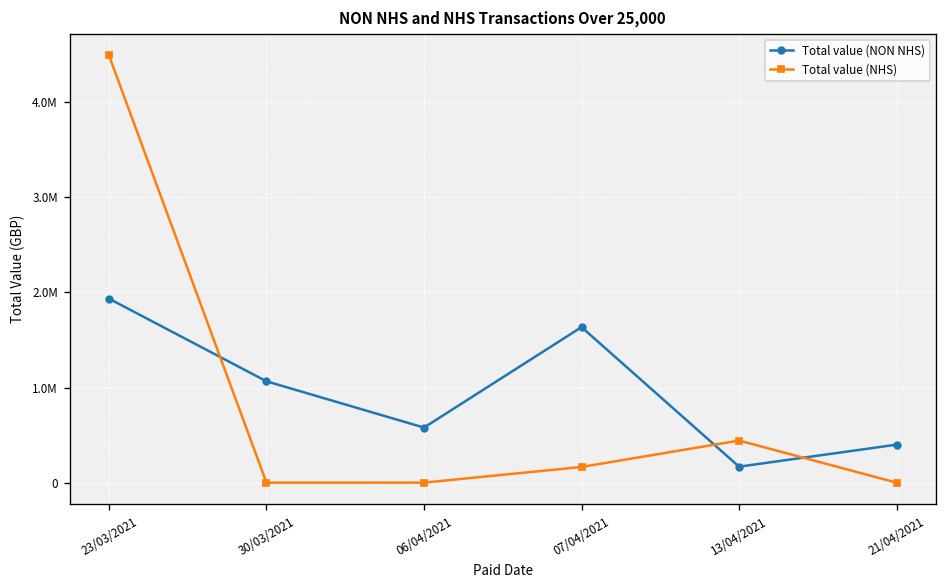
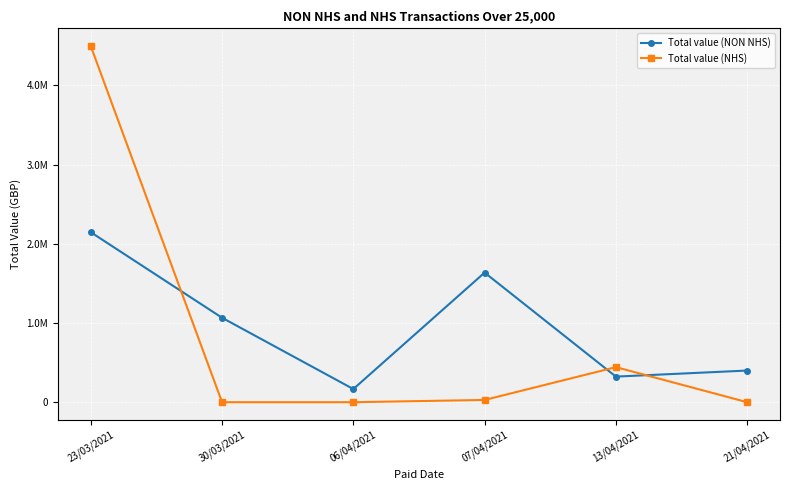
  {
    "Total value (NON NHS)": {
-     "23/03/2021": 1900000,
+     "23/03/2021": 2100000,
      "30/03/2021": 1100000,
-     "06/04/2021": 600000,
+     "06/04/2021": 200000,
      "07/04/2021": 1600000,
-     "13/04/2021": 200000,
+     "13/04/2021": 300000,
      "21/04/2021": 400000
    },
    "Total value (NHS)": {
      "23/03/2021": 4500000,
      "30/03/2021": 0,
      "06/04/2021": 0,
-     "07/04/2021": 200000,
+     "07/04/2021": 0,
      "13/04/2021": 400000,
      "21/04/2021": 0
    }
  }
